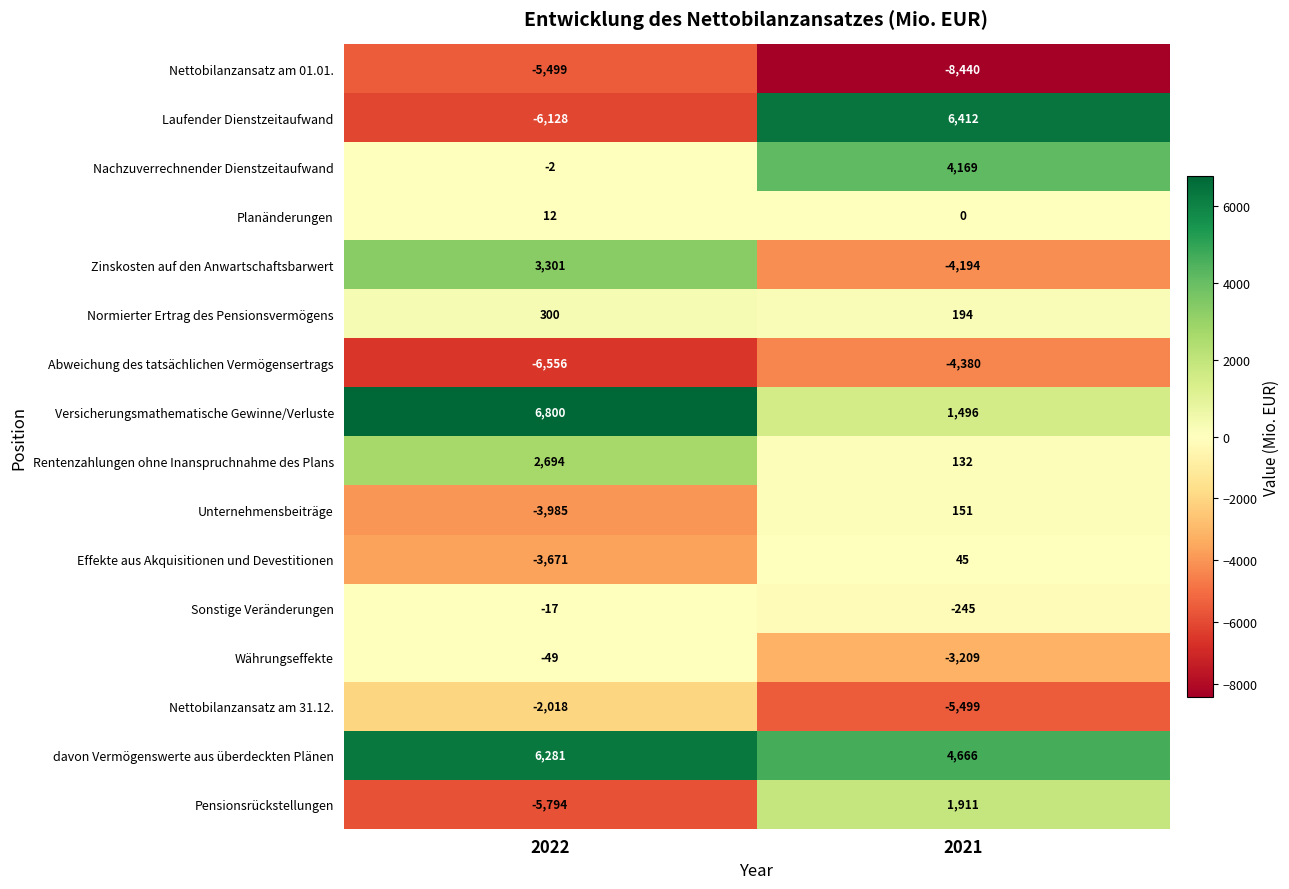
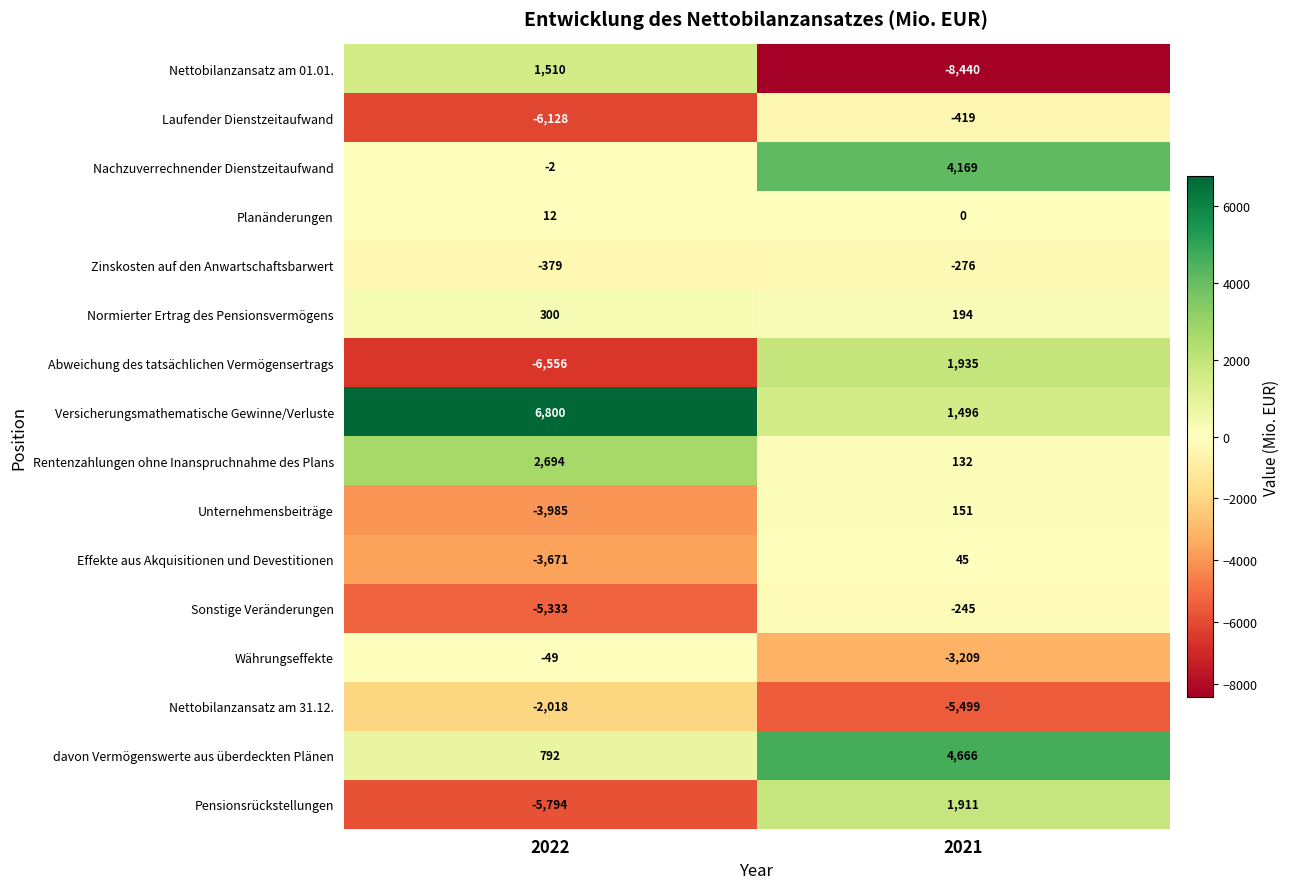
  {
    "Nettobilanzansatz am 01.01.": {
-     "2022": "-5,499",
+     "2022": "1,510",
      "2021": "-8,440"
    },
    "Laufender Dienstzeitaufwand": {
      "2022": "-6,128",
-     "2021": "6,412"
+     "2021": "-419"
    },
    "Nachzuverrechnender Dienstzeitaufwand": {
      "2022": "-2",
      "2021": "4,169"
    },
    "Planänderungen": {
      "2022": "12",
      "2021": "0"
    },
    "Zinskosten auf den Anwartschaftsbarwert": {
-     "2022": "3,301",
-     "2021": "-4,194"
+     "2022": "-379",
+     "2021": "-276"
    },
    "Normierter Ertrag des Pensionsvermögens": {
      "2022": "300",
      "2021": "194"
    },
    "Abweichung des tatsächlichen Vermögensertrags": {
      "2022": "-6,556",
-     "2021": "-4,380"
+     "2021": "1,935"
    },
    "Versicherungsmathematische Gewinne/Verluste": {
      "2022": "6,800",
      "2021": "1,496"
    },
    "Rentenzahlungen ohne Inanspruchnahme des Plans": {
      "2022": "2,694",
      "2021": "132"
    },
    "Unternehmensbeiträge": {
      "2022": "-3,985",
      "2021": "151"
    },
    "Effekte aus Akquisitionen und Devestitionen": {
      "2022": "-3,671",
      "2021": "45"
    },
    "Sonstige Veränderungen": {
-     "2022": "-17",
+     "2022": "-5,333",
      "2021": "-245"
    },
    "Währungseffekte": {
      "2022": "-49",
      "2021": "-3,209"
    },
    "Nettobilanzansatz am 31.12.": {
      "2022": "-2,018",
      "2021": "-5,499"
    },
    "davon Vermögenswerte aus überdeckten Plänen": {
-     "2022": "6,281",
+     "2022": "792",
      "2021": "4,666"
    },
    "Pensionsrückstellungen": {
      "2022": "-5,794",
      "2021": "1,911"
    }
  }
